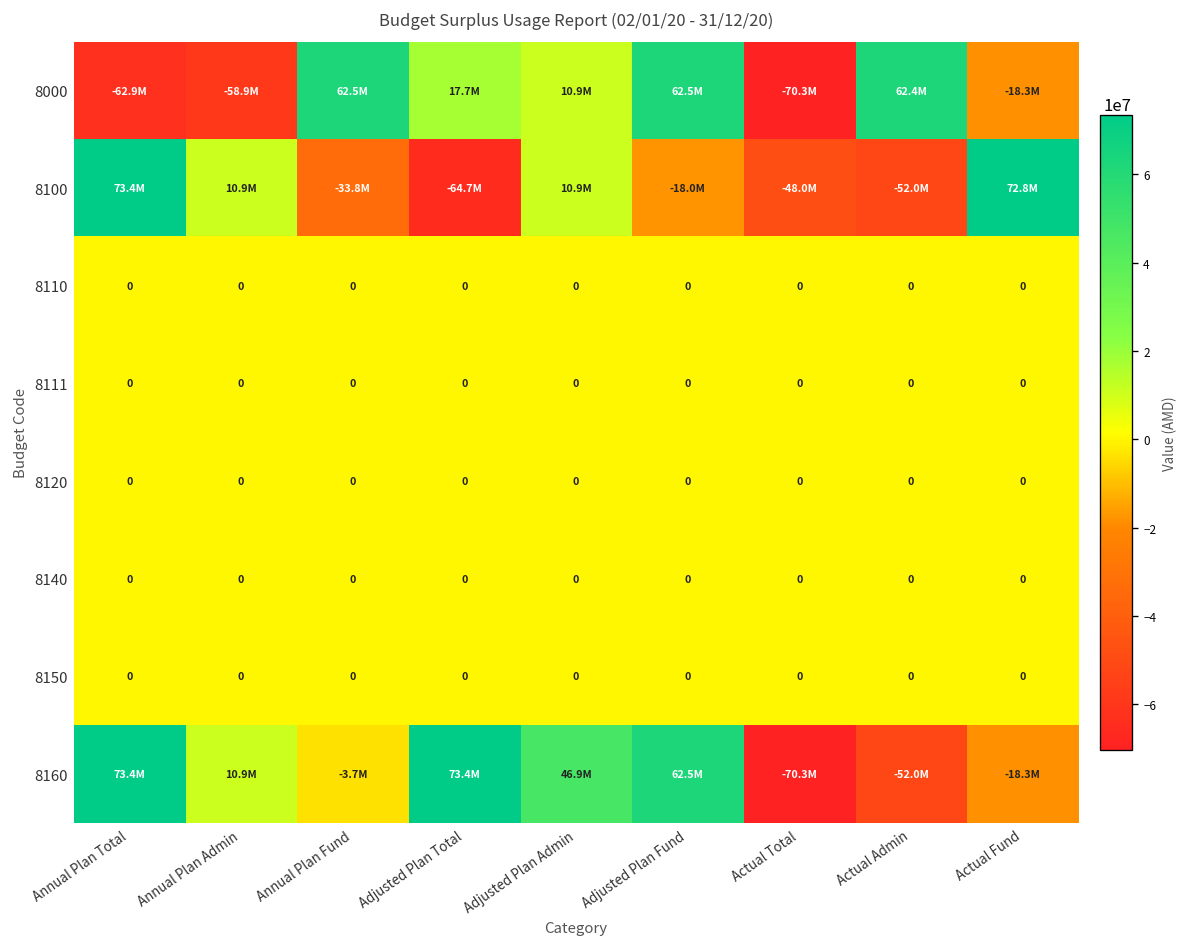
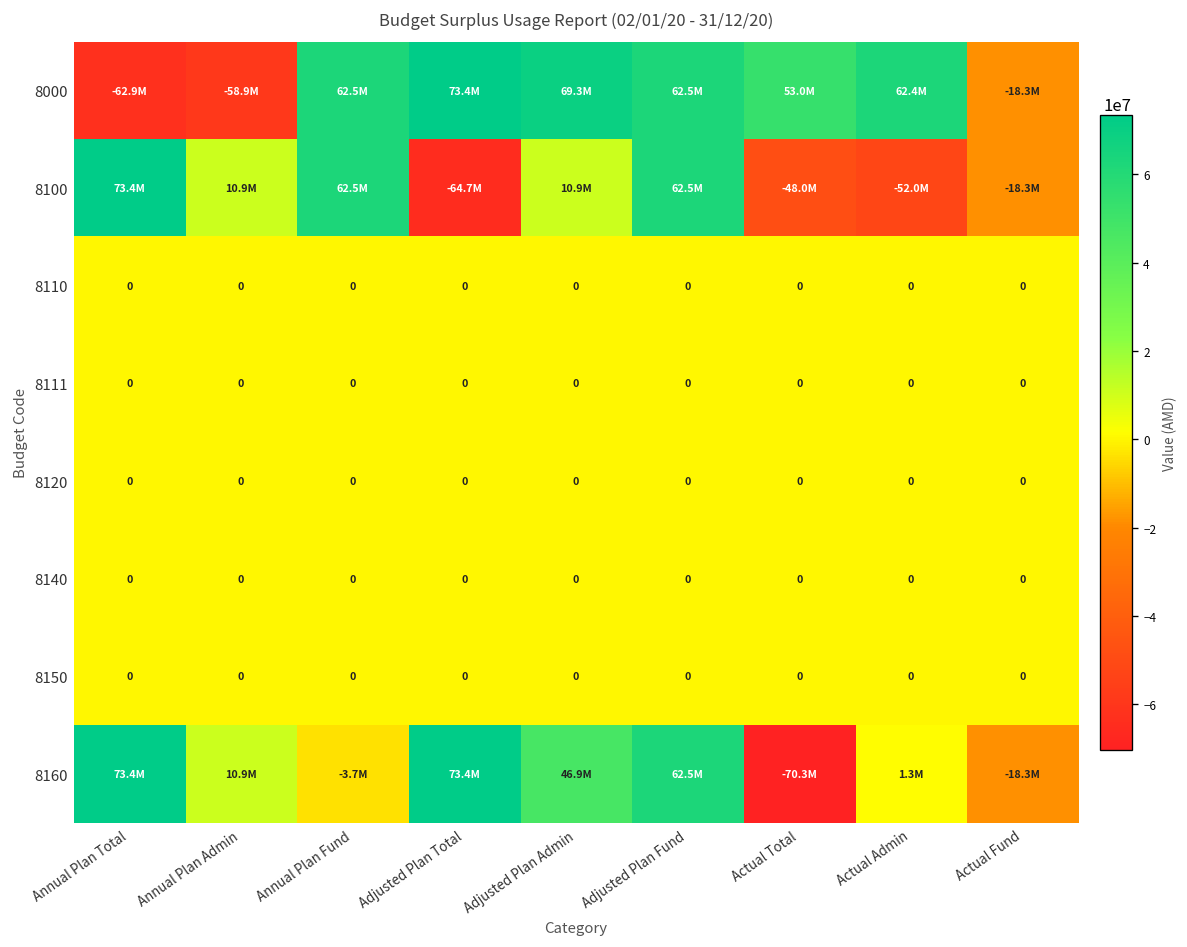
  {
    "8000": {
      "Annual Plan Total": "-62.9M",
      "Annual Plan Admin": "-58.9M",
      "Annual Plan Fund": "62.5M",
-     "Adjusted Plan Total": "17.7M",
-     "Adjusted Plan Admin": "10.9M",
+     "Adjusted Plan Total": "73.4M",
+     "Adjusted Plan Admin": "69.3M",
      "Adjusted Plan Fund": "62.5M",
-     "Actual Total": "-70.3M",
+     "Actual Total": "53.0M",
      "Actual Admin": "62.4M",
      "Actual Fund": "-18.3M"
    },
    "8100": {
      "Annual Plan Total": "73.4M",
      "Annual Plan Admin": "10.9M",
-     "Annual Plan Fund": "-33.8M",
+     "Annual Plan Fund": "62.5M",
      "Adjusted Plan Total": "-64.7M",
      "Adjusted Plan Admin": "10.9M",
-     "Adjusted Plan Fund": "-18.0M",
+     "Adjusted Plan Fund": "62.5M",
      "Actual Total": "-48.0M",
      "Actual Admin": "-52.0M",
-     "Actual Fund": "72.8M"
+     "Actual Fund": "-18.3M"
    },
    "8110": {
      "Annual Plan Total": "0",
      "Annual Plan Admin": "0",
      "Annual Plan Fund": "0",
      "Adjusted Plan Total": "0",
      "Adjusted Plan Admin": "0",
      "Adjusted Plan Fund": "0",
      "Actual Total": "0",
      "Actual Admin": "0",
      "Actual Fund": "0"
    },
    "8111": {
      "Annual Plan Total": "0",
      "Annual Plan Admin": "0",
      "Annual Plan Fund": "0",
      "Adjusted Plan Total": "0",
      "Adjusted Plan Admin": "0",
      "Adjusted Plan Fund": "0",
      "Actual Total": "0",
      "Actual Admin": "0",
      "Actual Fund": "0"
    },
    "8120": {
      "Annual Plan Total": "0",
      "Annual Plan Admin": "0",
      "Annual Plan Fund": "0",
      "Adjusted Plan Total": "0",
      "Adjusted Plan Admin": "0",
      "Adjusted Plan Fund": "0",
      "Actual Total": "0",
      "Actual Admin": "0",
      "Actual Fund": "0"
    },
    "8140": {
      "Annual Plan Total": "0",
      "Annual Plan Admin": "0",
      "Annual Plan Fund": "0",
      "Adjusted Plan Total": "0",
      "Adjusted Plan Admin": "0",
      "Adjusted Plan Fund": "0",
      "Actual Total": "0",
      "Actual Admin": "0",
      "Actual Fund": "0"
    },
    "8150": {
      "Annual Plan Total": "0",
      "Annual Plan Admin": "0",
      "Annual Plan Fund": "0",
      "Adjusted Plan Total": "0",
      "Adjusted Plan Admin": "0",
      "Adjusted Plan Fund": "0",
      "Actual Total": "0",
      "Actual Admin": "0",
      "Actual Fund": "0"
    },
    "8160": {
      "Annual Plan Total": "73.4M",
      "Annual Plan Admin": "10.9M",
      "Annual Plan Fund": "-3.7M",
      "Adjusted Plan Total": "73.4M",
      "Adjusted Plan Admin": "46.9M",
      "Adjusted Plan Fund": "62.5M",
      "Actual Total": "-70.3M",
-     "Actual Admin": "-52.0M",
+     "Actual Admin": "1.3M",
      "Actual Fund": "-18.3M"
    }
  }
